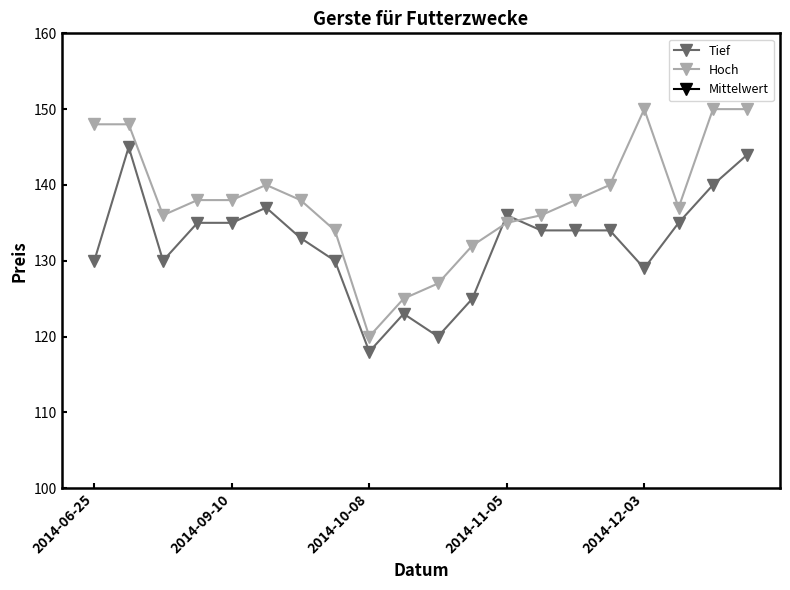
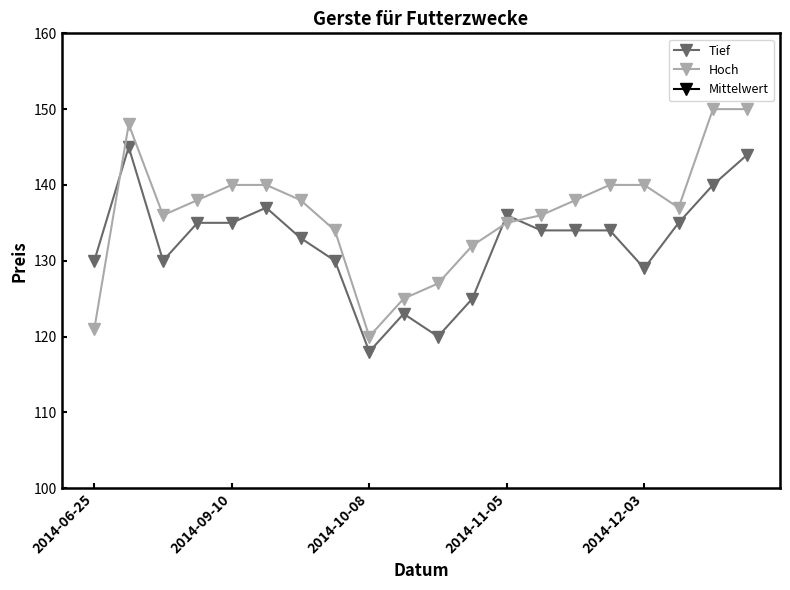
  {
    "Tief": {
      "2014-06-25": 130,
      "2014-09-10": 135,
      "2014-10-08": 118,
      "2014-11-05": 136,
      "2014-12-03": 129
    },
    "Hoch": {
-     "2014-06-25": 148,
-     "2014-09-10": 138,
+     "2014-06-25": 121,
+     "2014-09-10": 140,
      "2014-10-08": 120,
      "2014-11-05": 135,
-     "2014-12-03": 150
+     "2014-12-03": 140
    }
  }
